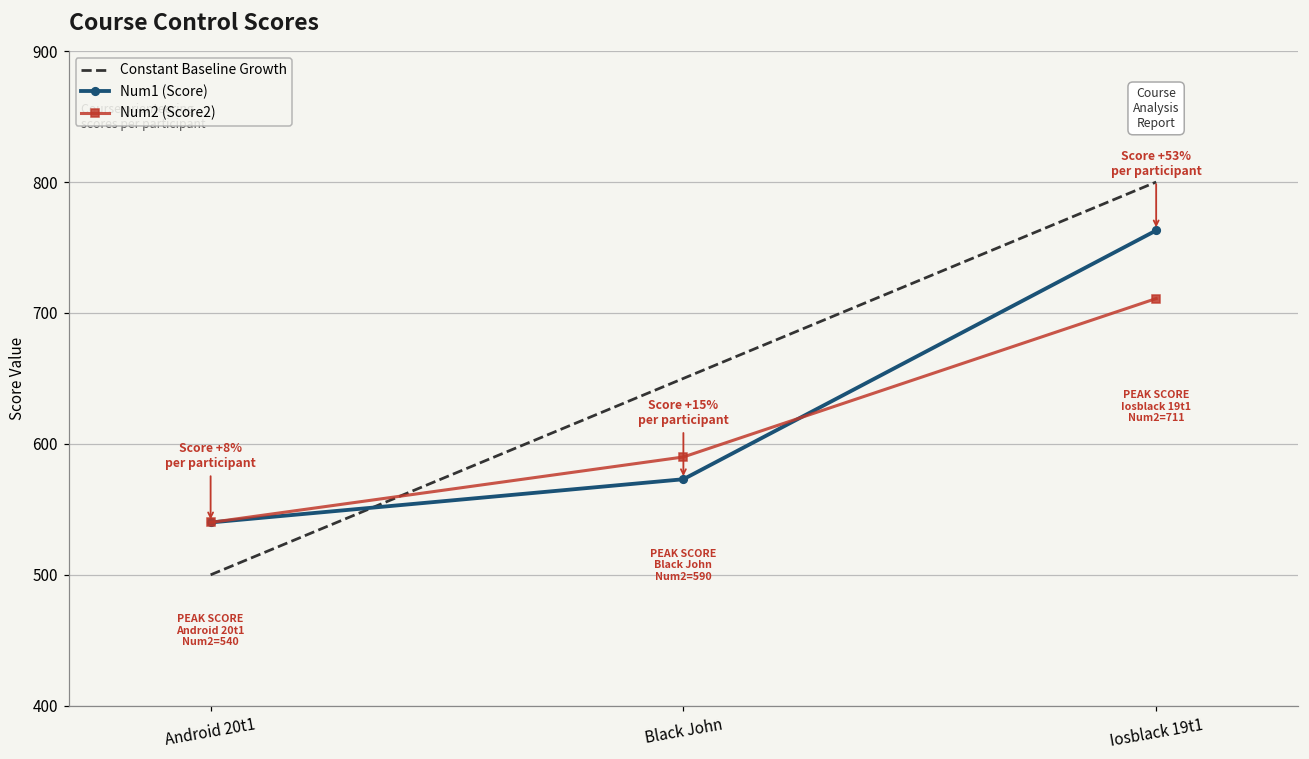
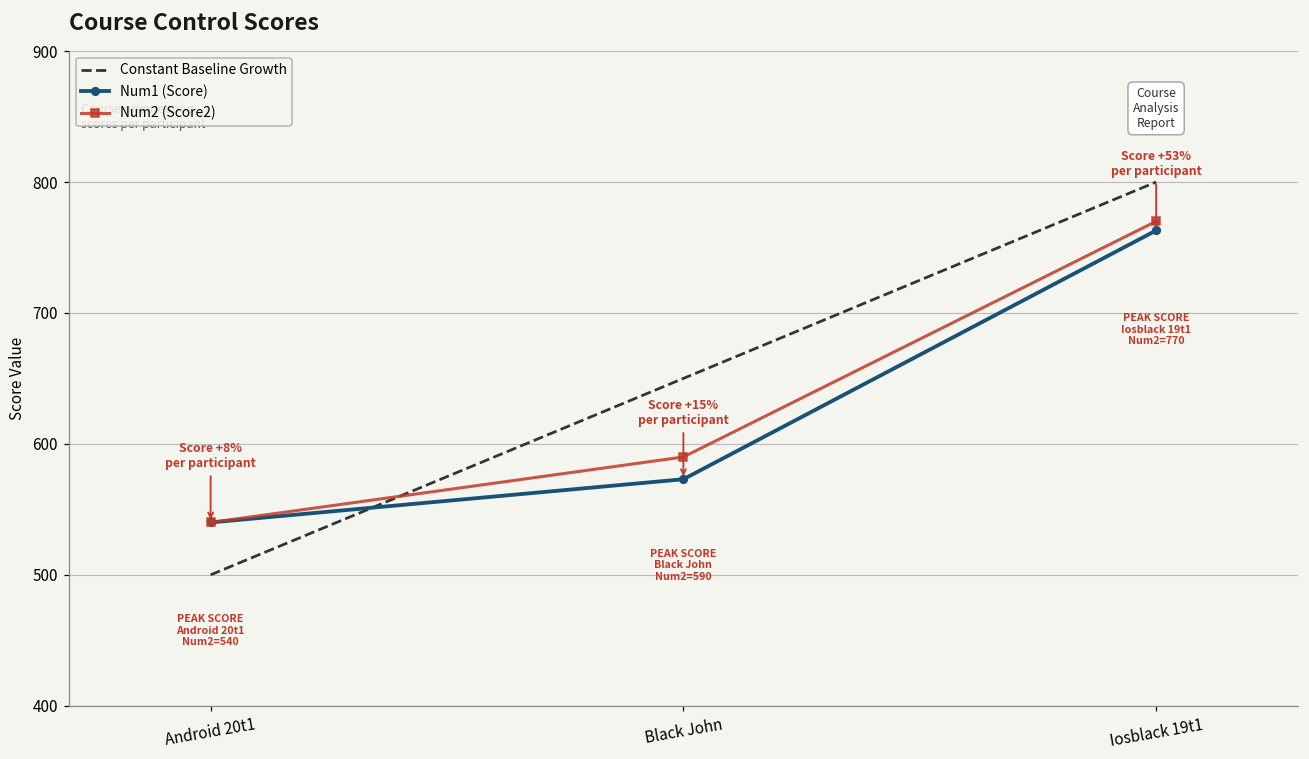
  {
    "Constant Baseline Growth": {
      "Android 20t1": 500,
      "Black John": 650
    },
    "Num1 (Score)": {
      "Black John": 573,
      "Iosblack 19t1": 763
    },
    "Num2 (Score2)": {
-     "Iosblack 19t1": 711
+     "Iosblack 19t1": 770
    }
  }
